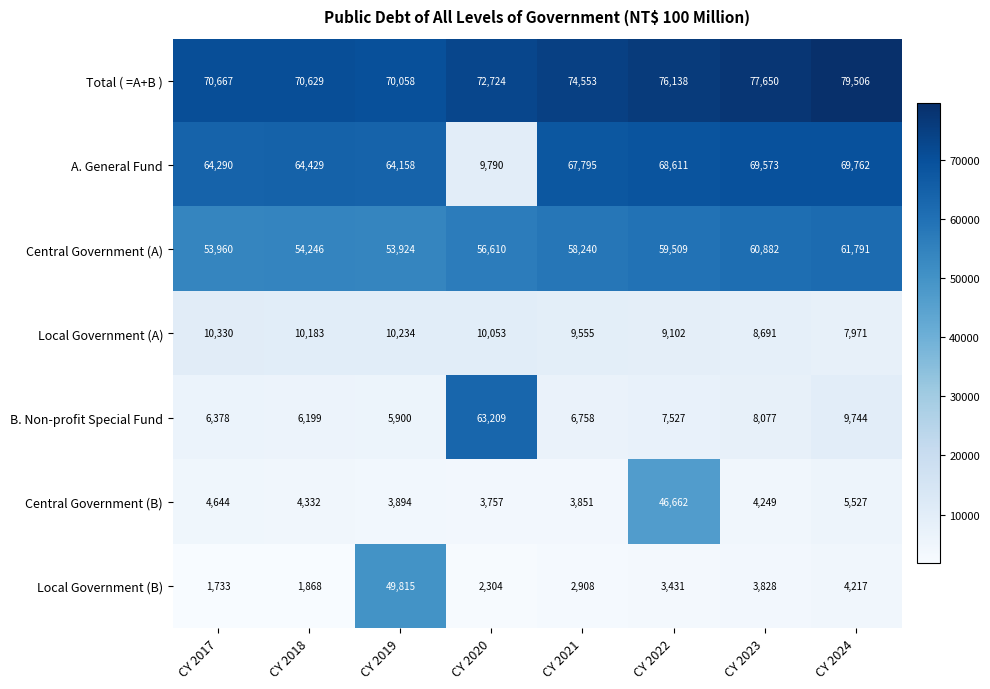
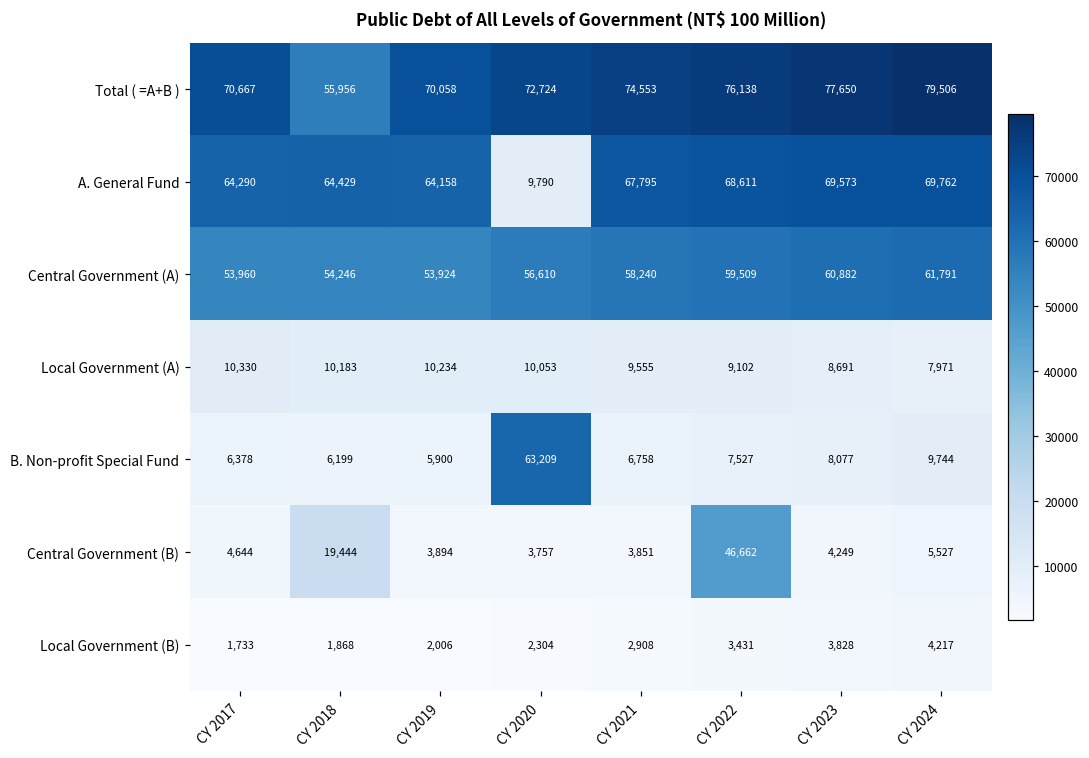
  {
    "Total ( =A+B )": {
      "CY 2017": "70,667",
-     "CY 2018": "70,629",
+     "CY 2018": "55,956",
      "CY 2019": "70,058",
      "CY 2020": "72,724",
      "CY 2021": "74,553",
      "CY 2022": "76,138",
      "CY 2023": "77,650",
      "CY 2024": "79,506"
    },
    "A. General Fund": {
      "CY 2017": "64,290",
      "CY 2018": "64,429",
      "CY 2019": "64,158",
      "CY 2020": "9,790",
      "CY 2021": "67,795",
      "CY 2022": "68,611",
      "CY 2023": "69,573",
      "CY 2024": "69,762"
    },
    "Central Government (A)": {
      "CY 2017": "53,960",
      "CY 2018": "54,246",
      "CY 2019": "53,924",
      "CY 2020": "56,610",
      "CY 2021": "58,240",
      "CY 2022": "59,509",
      "CY 2023": "60,882",
      "CY 2024": "61,791"
    },
    "Local Government (A)": {
      "CY 2017": "10,330",
      "CY 2018": "10,183",
      "CY 2019": "10,234",
      "CY 2020": "10,053",
      "CY 2021": "9,555",
      "CY 2022": "9,102",
      "CY 2023": "8,691",
      "CY 2024": "7,971"
    },
    "B. Non-profit Special Fund": {
      "CY 2017": "6,378",
      "CY 2018": "6,199",
      "CY 2019": "5,900",
      "CY 2020": "63,209",
      "CY 2021": "6,758",
      "CY 2022": "7,527",
      "CY 2023": "8,077",
      "CY 2024": "9,744"
    },
    "Central Government (B)": {
      "CY 2017": "4,644",
-     "CY 2018": "4,332",
+     "CY 2018": "19,444",
      "CY 2019": "3,894",
      "CY 2020": "3,757",
      "CY 2021": "3,851",
      "CY 2022": "46,662",
      "CY 2023": "4,249",
      "CY 2024": "5,527"
    },
    "Local Government (B)": {
      "CY 2017": "1,733",
      "CY 2018": "1,868",
-     "CY 2019": "49,815",
+     "CY 2019": "2,006",
      "CY 2020": "2,304",
      "CY 2021": "2,908",
      "CY 2022": "3,431",
      "CY 2023": "3,828",
      "CY 2024": "4,217"
    }
  }
